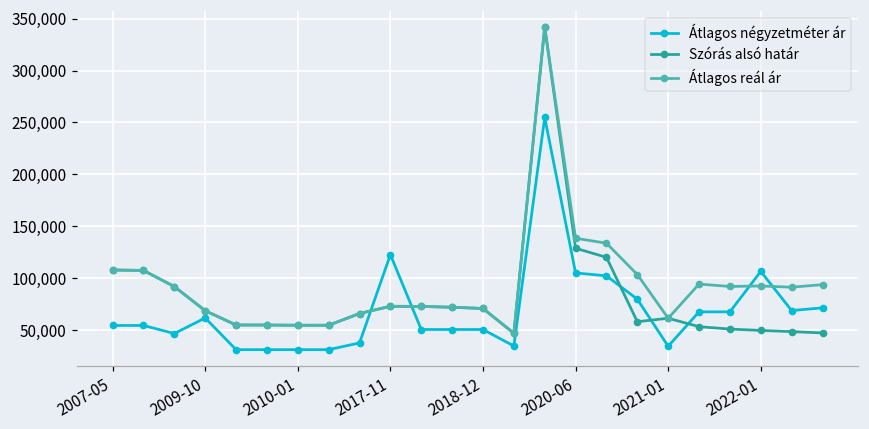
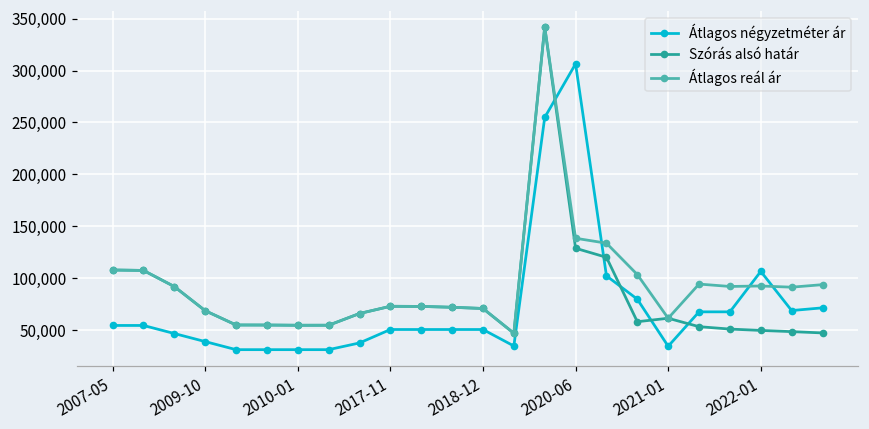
  {
    "Átlagos négyzetméter ár": {
      "2007-05": "50,000",
-     "2009-10": "60,000",
+     "2009-10": "40,000",
      "2010-01": "30,000",
-     "2017-11": "120,000",
+     "2017-11": "50,000",
      "2018-12": "50,000",
-     "2020-06": "110,000",
+     "2020-06": "310,000",
      "2021-01": "30,000",
      "2022-01": "110,000"
    }
  }
